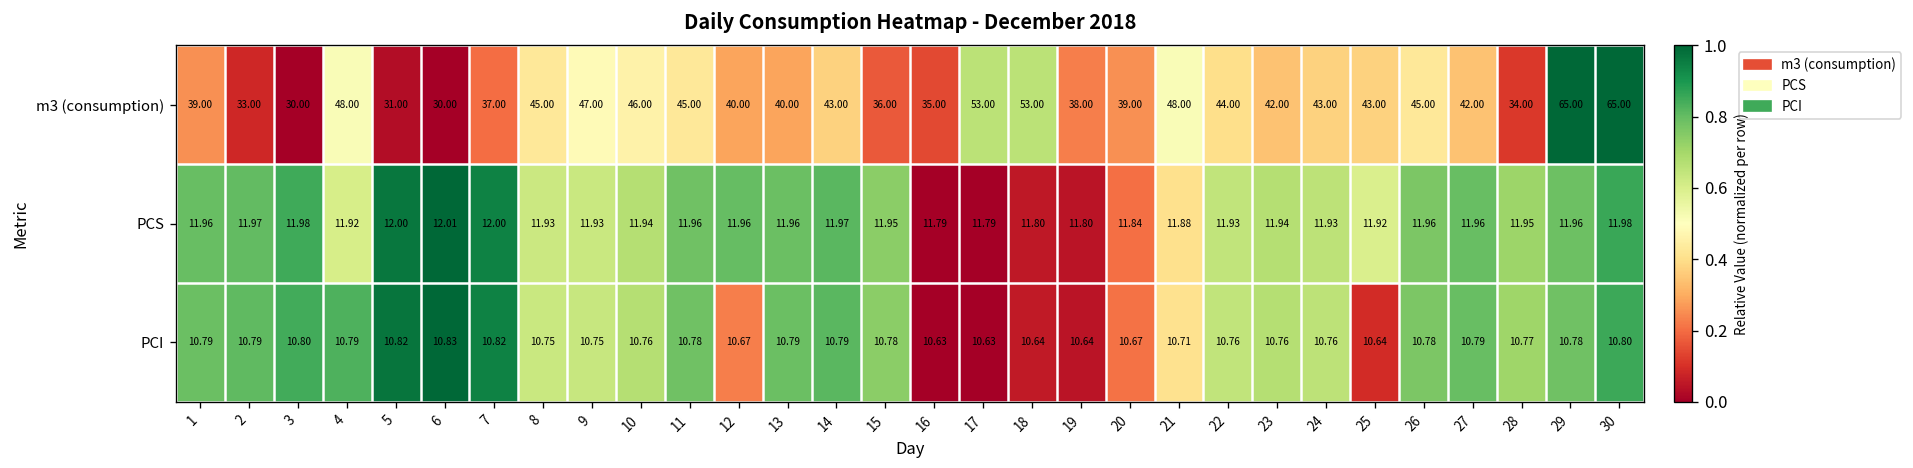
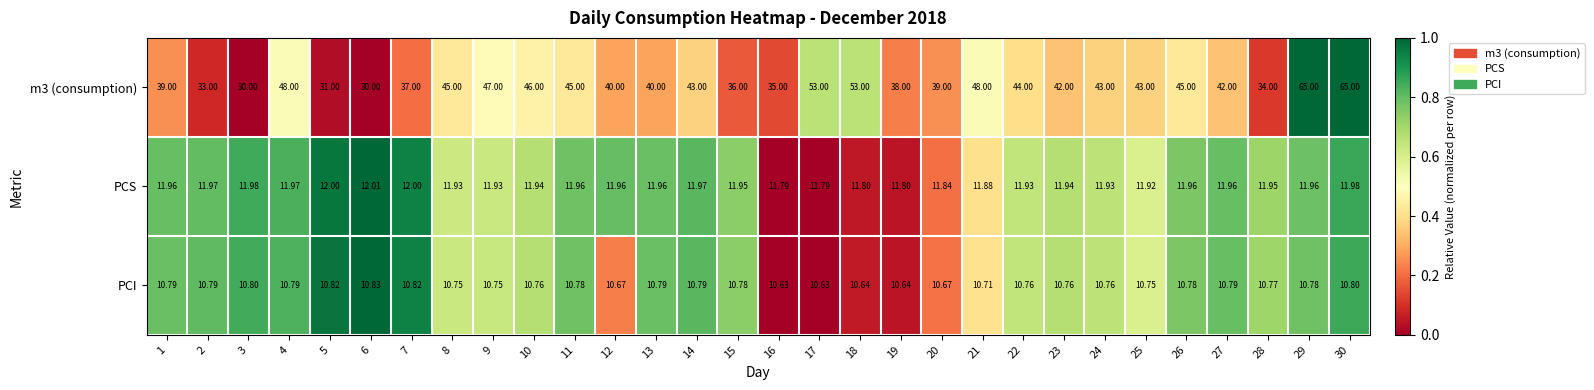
  {
    "m3 (consumption)": {
      "1": 39.00,
      "2": 33.00,
      "3": 30.00,
      "4": 48.00,
      "5": 31.00,
      "6": 30.00,
      "7": 37.00,
      "8": 45.00,
      "9": 47.00,
      "10": 46.00,
      "11": 45.00,
      "12": 40.00,
      "13": 40.00,
      "14": 43.00,
      "15": 36.00,
      "16": 35.00,
      "17": 53.00,
      "18": 53.00,
      "19": 38.00,
      "20": 39.00,
      "21": 48.00,
      "22": 44.00,
      "23": 42.00,
      "24": 43.00,
      "25": 43.00,
      "26": 45.00,
      "27": 42.00,
      "28": 34.00,
      "29": 65.00,
      "30": 65.00
    },
    "PCS": {
      "1": 11.96,
      "2": 11.97,
      "3": 11.98,
-     "4": 11.92,
+     "4": 11.97,
      "5": 12.00,
      "6": 12.01,
      "7": 12.00,
      "8": 11.93,
      "9": 11.93,
      "10": 11.94,
      "11": 11.96,
      "12": 11.96,
      "13": 11.96,
      "14": 11.97,
      "15": 11.95,
      "16": 11.79,
      "17": 11.79,
      "18": 11.80,
      "19": 11.80,
      "20": 11.84,
      "21": 11.88,
      "22": 11.93,
      "23": 11.94,
      "24": 11.93,
      "25": 11.92,
      "26": 11.96,
      "27": 11.96,
      "28": 11.95,
      "29": 11.96,
      "30": 11.98
    },
    "PCI": {
      "1": 10.79,
      "2": 10.79,
      "3": 10.80,
      "4": 10.79,
      "5": 10.82,
      "6": 10.83,
      "7": 10.82,
      "8": 10.75,
      "9": 10.75,
      "10": 10.76,
      "11": 10.78,
      "12": 10.67,
      "13": 10.79,
      "14": 10.79,
      "15": 10.78,
      "16": 10.63,
      "17": 10.63,
      "18": 10.64,
      "19": 10.64,
      "20": 10.67,
      "21": 10.71,
      "22": 10.76,
      "23": 10.76,
      "24": 10.76,
-     "25": 10.64,
+     "25": 10.75,
      "26": 10.78,
      "27": 10.79,
      "28": 10.77,
      "29": 10.78,
      "30": 10.80
    }
  }
